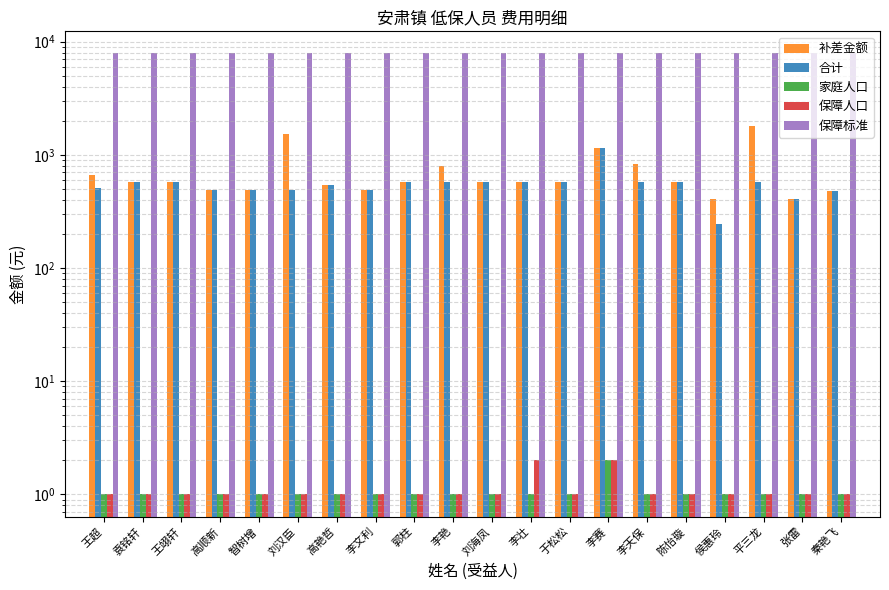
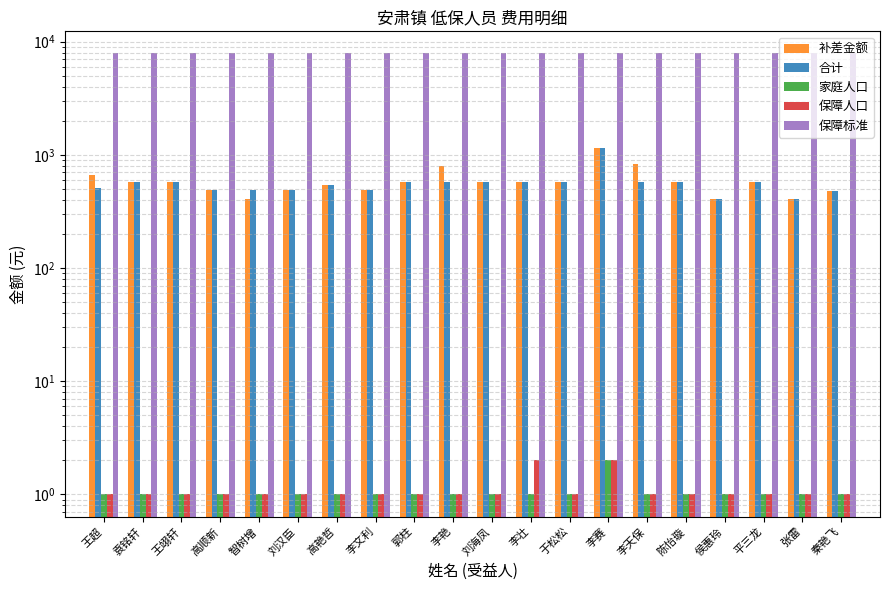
  {
    "补差金额": {
      "王超": 700,
      "袁铭轩": 600,
      "王翊轩": 600,
      "高顺新": 500,
-     "智树增": 500,
-     "刘汉臣": 1500,
+     "智树增": 410,
+     "刘汉臣": 500,
      "高艳哲": 500,
      "李文利": 500,
      "郭柱": 600,
      "李艳": 800,
      "刘海凤": 600,
      "李壮": 600,
      "于松松": 600,
      "李赛": 1200,
      "李天保": 800,
      "陈怡璇": 600,
      "侯惠玲": 410,
-     "平三龙": 1800,
+     "平三龙": 600,
      "张雷": 410,
      "秦艳飞": 480
    },
    "合计": {
      "王超": 500,
      "袁铭轩": 600,
      "王翊轩": 600,
      "高顺新": 500,
      "智树增": 500,
      "刘汉臣": 500,
      "高艳哲": 500,
      "李文利": 500,
      "郭柱": 600,
      "李艳": 600,
      "刘海凤": 600,
      "李壮": 600,
      "于松松": 600,
      "李赛": 1200,
      "李天保": 600,
      "陈怡璇": 600,
-     "侯惠玲": 250,
+     "侯惠玲": 410,
      "平三龙": 600,
      "张雷": 410,
      "秦艳飞": 480
    },
    "家庭人口": {
      "王超": 1,
      "袁铭轩": 1,
      "王翊轩": 1,
      "高顺新": 1,
      "智树增": 1,
      "刘汉臣": 1,
      "高艳哲": 1,
      "李文利": 1,
      "郭柱": 1,
      "李艳": 1,
      "刘海凤": 1,
      "李壮": 1,
      "于松松": 1,
      "李赛": 2,
      "李天保": 1,
      "陈怡璇": 1,
      "侯惠玲": 1,
      "平三龙": 1,
      "张雷": 1,
      "秦艳飞": 1
    },
    "保障人口": {
      "王超": 1,
      "袁铭轩": 1,
      "王翊轩": 1,
      "高顺新": 1,
      "智树增": 1,
      "刘汉臣": 1,
      "高艳哲": 1,
      "李文利": 1,
      "郭柱": 1,
      "李艳": 1,
      "刘海凤": 1,
      "李壮": 2,
      "于松松": 1,
      "李赛": 2,
      "李天保": 1,
      "陈怡璇": 1,
      "侯惠玲": 1,
      "平三龙": 1,
      "张雷": 1,
      "秦艳飞": 1
    },
    "保障标准": {
      "王超": 8000,
      "袁铭轩": 8000,
      "王翊轩": 8000,
      "高顺新": 8000,
      "智树增": 8000,
      "刘汉臣": 8000,
      "高艳哲": 8000,
      "李文利": 8000,
      "郭柱": 8000,
      "李艳": 8000,
      "刘海凤": 8000,
      "李壮": 8000,
      "于松松": 8000,
      "李赛": 8000,
      "李天保": 8000,
      "陈怡璇": 8000,
      "侯惠玲": 8000,
      "平三龙": 8000
    }
  }
